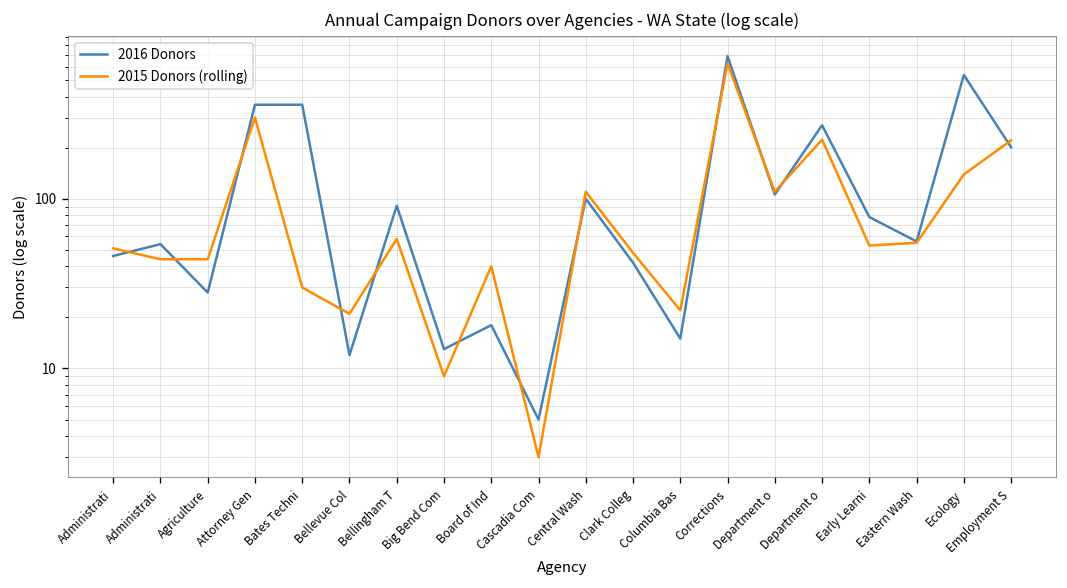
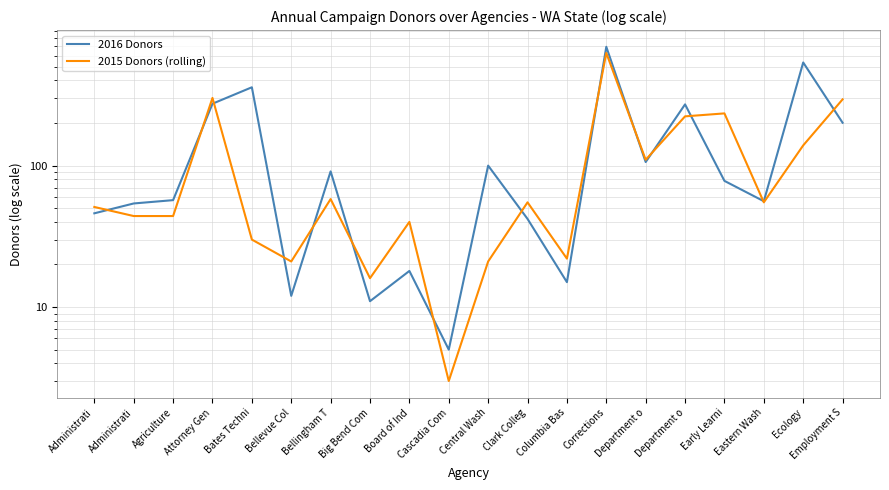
  {
    "2016 Donors": {
-     "Agriculture": 28,
-     "Attorney Gen": 360,
+     "Agriculture": 57,
+     "Attorney Gen": 270,
      "Bates Techni": 360,
      "Bellevue Col": 12,
      "Bellingham T": 90,
-     "Big Bend Com": 13,
+     "Big Bend Com": 11,
      "Board of Ind": 18,
      "Cascadia Com": 5,
      "Central Wash": 100,
      "Clark Colleg": 42,
      "Columbia Bas": 15,
      "Corrections": 700,
      "Early Learni": 80,
      "Ecology": 540,
      "Employment S": 200
    },
    "2015 Donors (rolling)": {
      "Agriculture": 44,
      "Attorney Gen": 300,
      "Bates Techni": 30,
      "Bellevue Col": 21,
      "Bellingham T": 58,
-     "Big Bend Com": 9,
+     "Big Bend Com": 16,
      "Board of Ind": 40,
      "Cascadia Com": 3,
-     "Central Wash": 110,
-     "Clark Colleg": 48,
+     "Central Wash": 21,
+     "Clark Colleg": 55,
      "Columbia Bas": 22,
      "Corrections": 600,
-     "Early Learni": 53,
+     "Early Learni": 230,
      "Ecology": 140,
-     "Employment S": 220
+     "Employment S": 290
    }
  }
